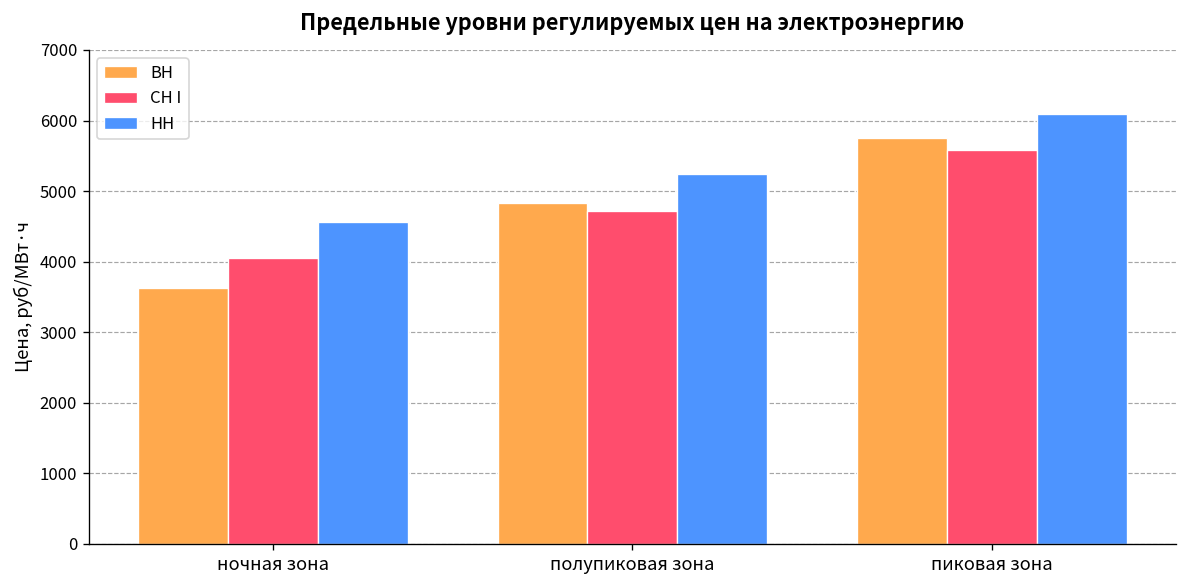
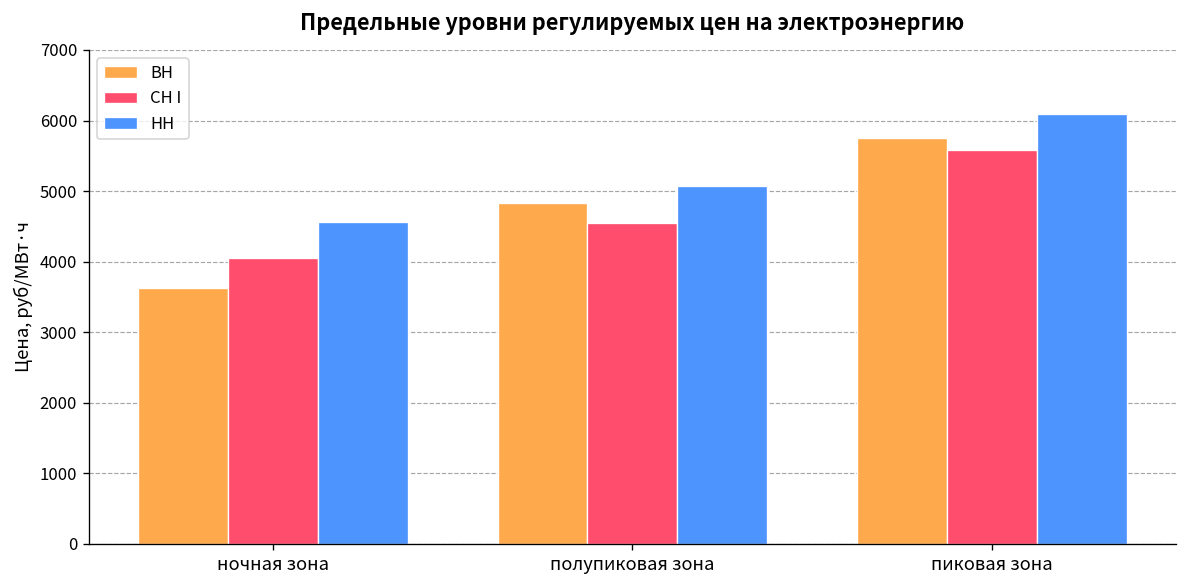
  {
    "ВН": {
      "ночная зона": 3600,
      "полупиковая зона": 4800,
      "пиковая зона": 5800
    },
    "СН I": {
      "ночная зона": 4000,
-     "полупиковая зона": 4700,
+     "полупиковая зона": 4600,
      "пиковая зона": 5600
    },
    "НН": {
      "ночная зона": 4600,
-     "полупиковая зона": 5200,
+     "полупиковая зона": 5100,
      "пиковая зона": 6100
    }
  }
